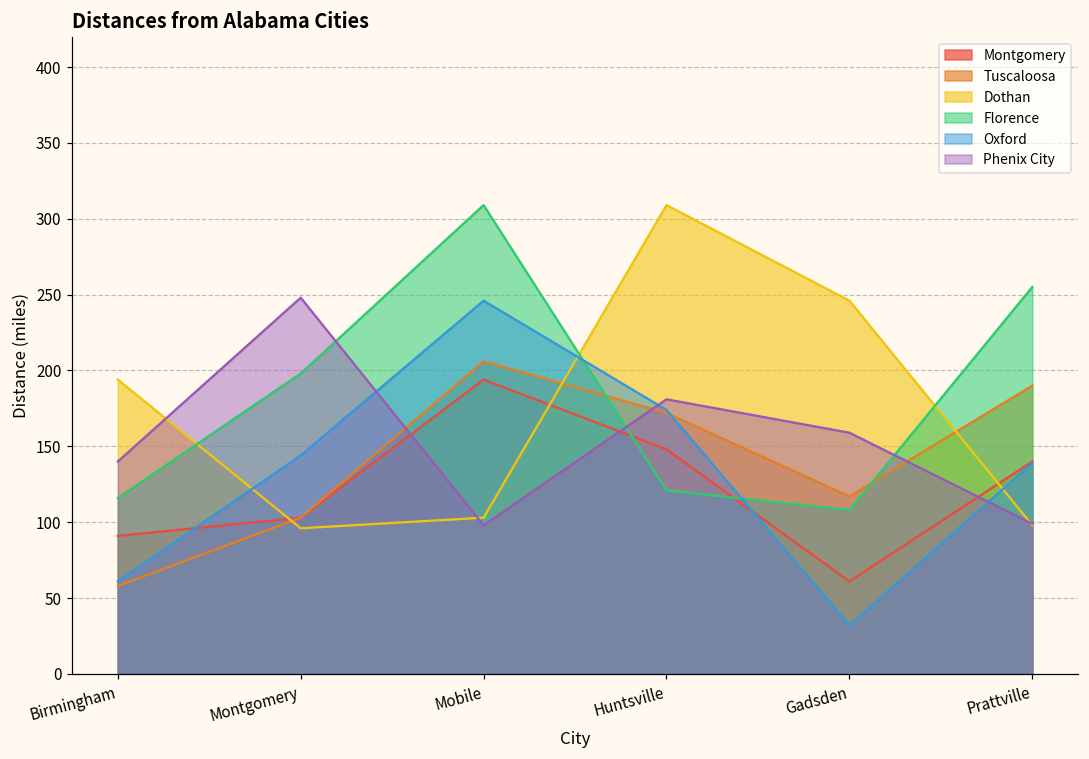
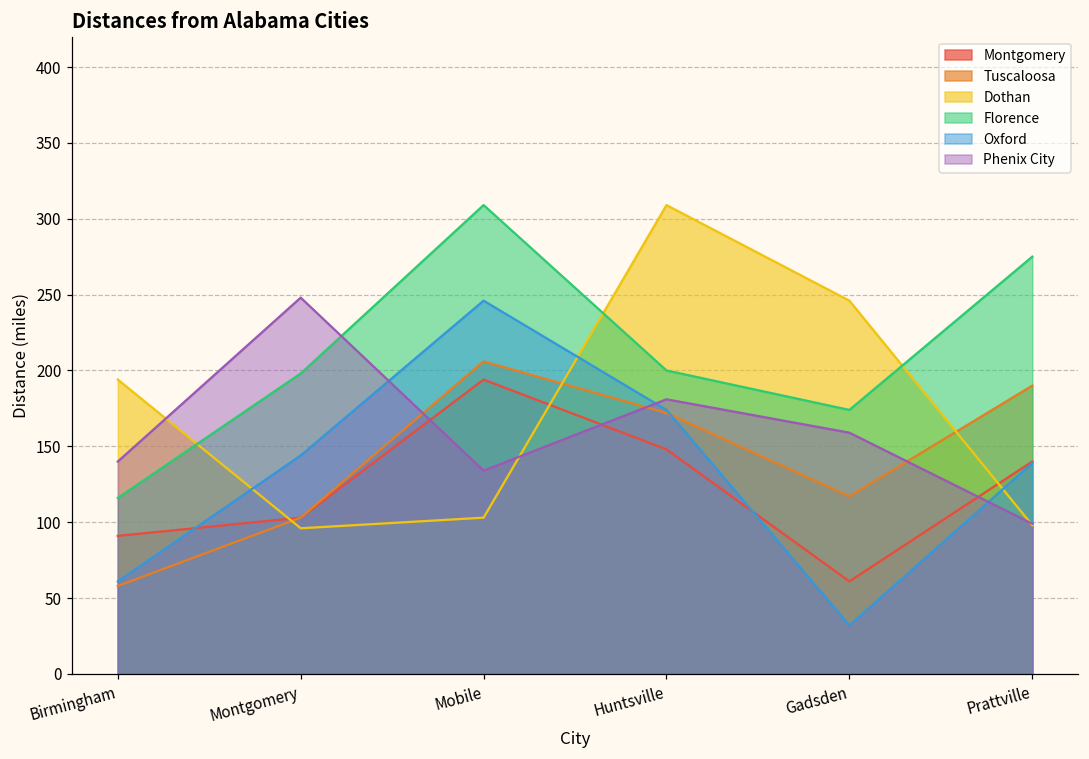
  {
    "Dothan": {
      "Birmingham": 194,
      "Montgomery": 96,
      "Mobile": 103,
      "Huntsville": 309,
      "Gadsden": 246
    },
    "Florence": {
      "Birmingham": 116,
      "Montgomery": 198,
      "Mobile": 309,
-     "Huntsville": 121,
-     "Gadsden": 108,
-     "Prattville": 255
+     "Huntsville": 200,
+     "Gadsden": 174,
+     "Prattville": 275
    },
    "Oxford": {
      "Birmingham": 61,
      "Montgomery": 144,
      "Mobile": 246,
      "Huntsville": 174,
      "Gadsden": 32
    },
    "Phenix City": {
      "Birmingham": 140,
      "Montgomery": 248,
-     "Mobile": 98,
+     "Mobile": 134,
      "Huntsville": 181,
      "Gadsden": 159
    }
  }
